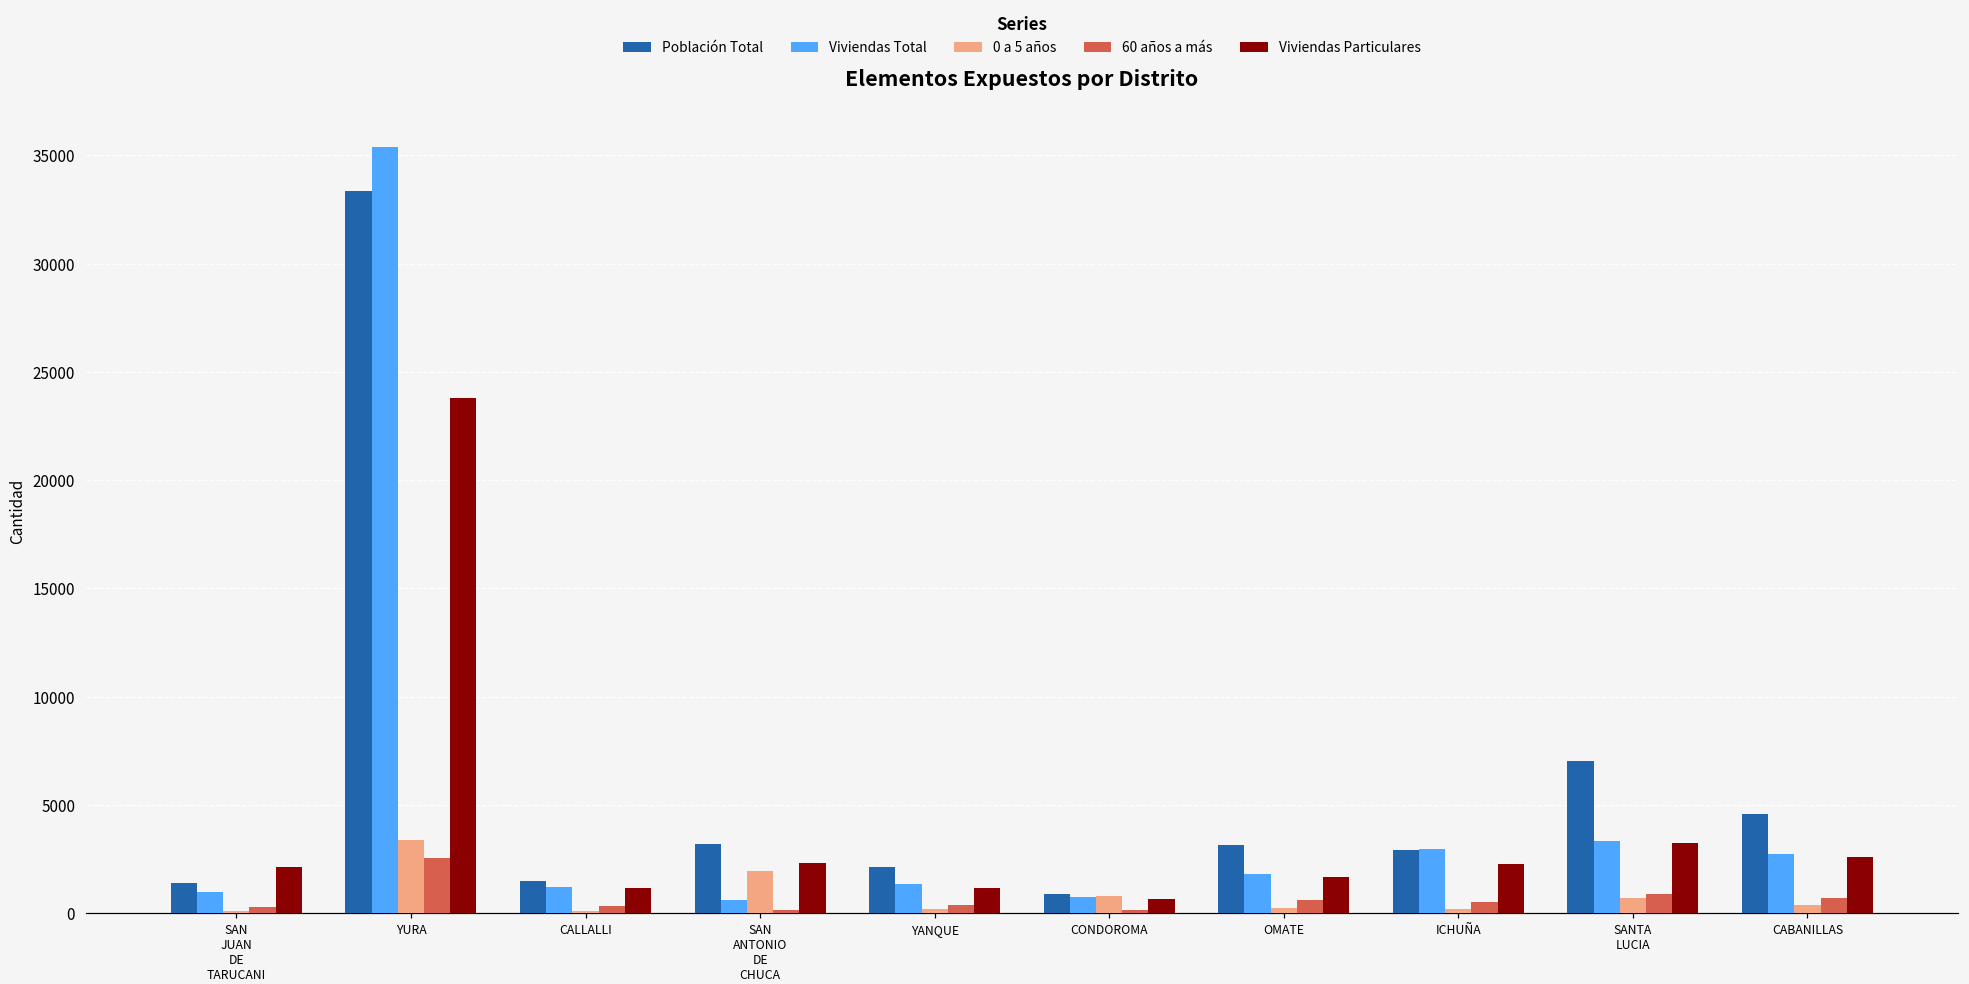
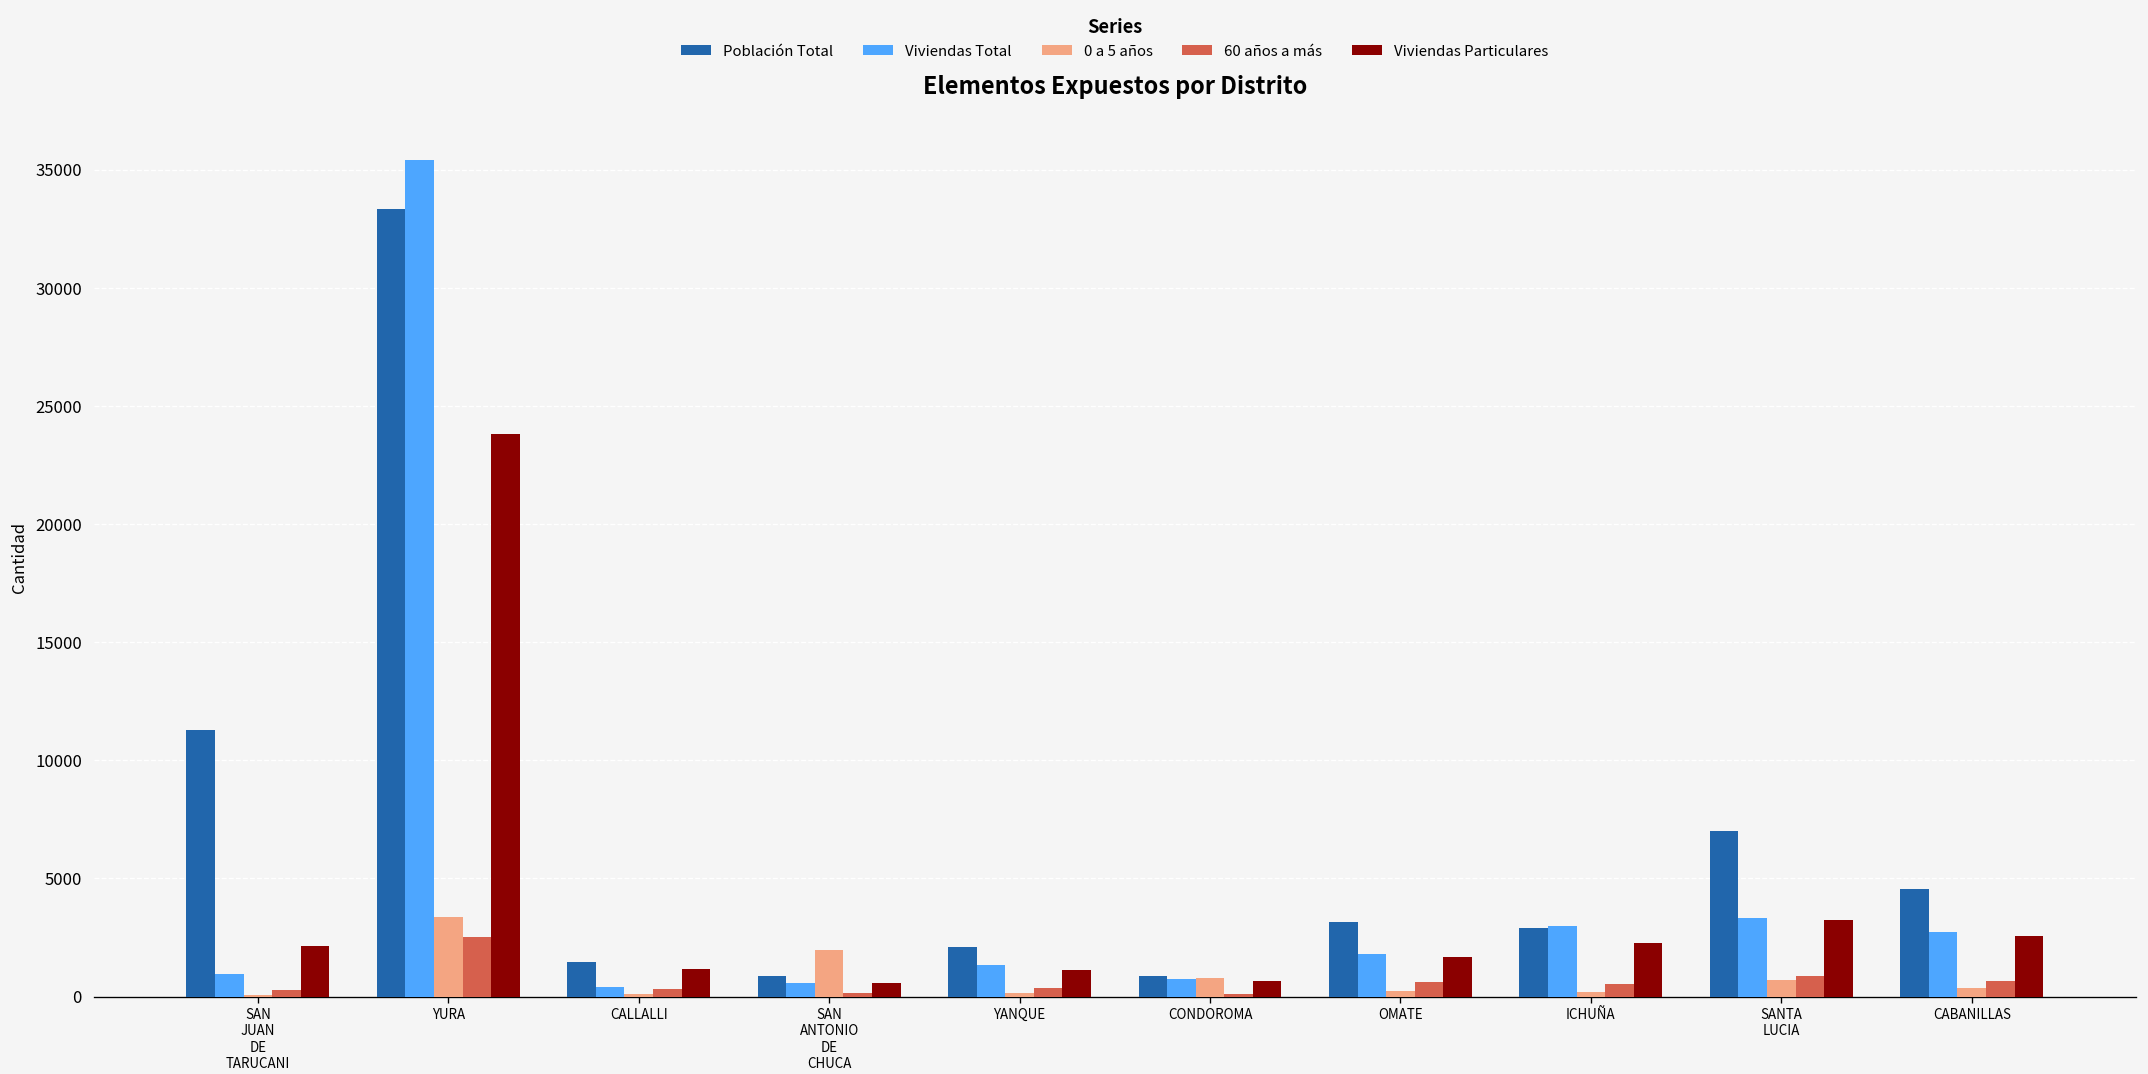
  {
    "Población Total": {
-     "SAN JUAN DE TARUCANI": 1400,
+     "SAN JUAN DE TARUCANI": 11300,
      "YURA": 33300,
      "CALLALLI": 1500,
-     "SAN ANTONIO DE CHUCA": 3200,
+     "SAN ANTONIO DE CHUCA": 900,
      "YANQUE": 2100,
      "CONDOROMA": 900,
      "OMATE": 3200,
      "ICHUÑA": 2900,
      "SANTA LUCIA": 7000,
      "CABANILLAS": 4600
    },
    "Viviendas Total": {
      "SAN JUAN DE TARUCANI": 1000,
      "YURA": 35400,
-     "CALLALLI": 1200,
+     "CALLALLI": 400,
      "SAN ANTONIO DE CHUCA": 600,
      "YANQUE": 1300,
      "CONDOROMA": 700,
      "OMATE": 1800,
      "ICHUÑA": 3000,
      "SANTA LUCIA": 3300,
      "CABANILLAS": 2700
    },
    "0 a 5 años": {
      "YURA": 3400,
      "SAN ANTONIO DE CHUCA": 2000,
      "YANQUE": 200,
      "CONDOROMA": 800,
      "OMATE": 300,
      "ICHUÑA": 200,
      "SANTA LUCIA": 700,
      "CABANILLAS": 400
    },
    "60 años a más": {
      "SAN JUAN DE TARUCANI": 300,
      "YURA": 2500,
      "CALLALLI": 300,
      "SAN ANTONIO DE CHUCA": 200,
      "YANQUE": 400,
      "OMATE": 600,
      "ICHUÑA": 500,
      "SANTA LUCIA": 900,
      "CABANILLAS": 700
    },
    "Viviendas Particulares": {
      "SAN JUAN DE TARUCANI": 2100,
      "YURA": 23800,
      "CALLALLI": 1200,
-     "SAN ANTONIO DE CHUCA": 2300,
+     "SAN ANTONIO DE CHUCA": 600,
      "YANQUE": 1100,
      "CONDOROMA": 700,
      "OMATE": 1700,
      "ICHUÑA": 2300,
      "SANTA LUCIA": 3300,
      "CABANILLAS": 2600
    }
  }
